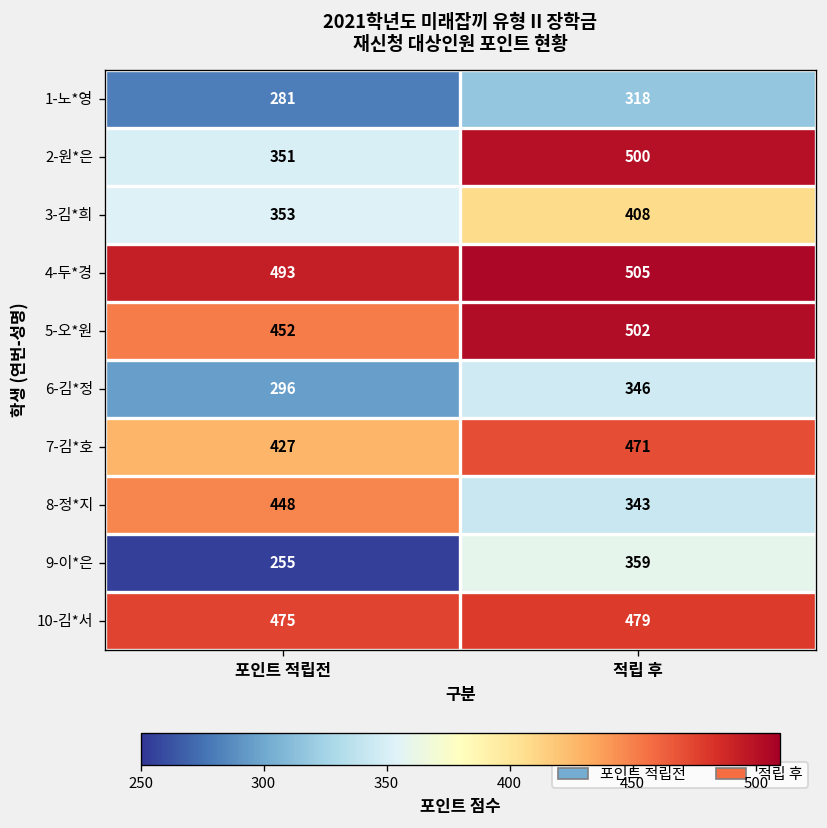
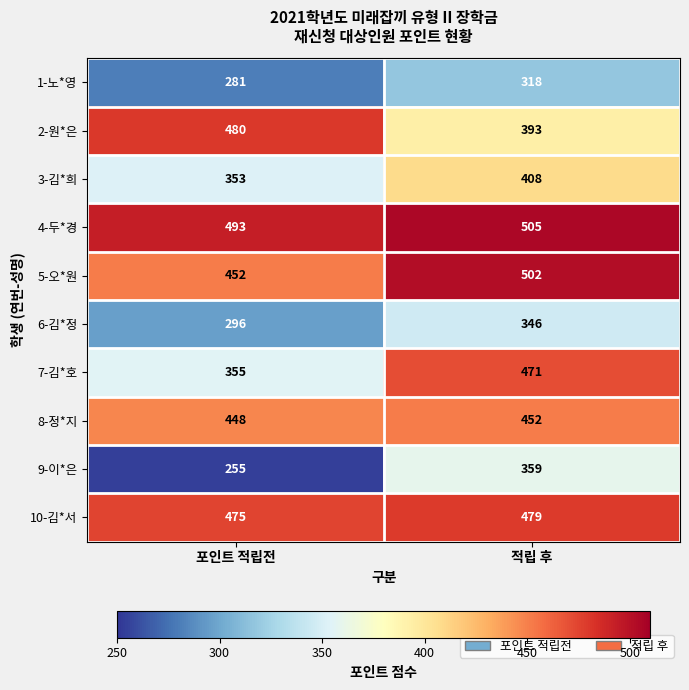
  {
    "1-노*영": {
      "포인트 적립전": 281,
      "적립 후": 318
    },
    "2-원*은": {
-     "포인트 적립전": 351,
-     "적립 후": 500
+     "포인트 적립전": 480,
+     "적립 후": 393
    },
    "3-김*희": {
      "포인트 적립전": 353,
      "적립 후": 408
    },
    "4-두*경": {
      "포인트 적립전": 493,
      "적립 후": 505
    },
    "5-오*원": {
      "포인트 적립전": 452,
      "적립 후": 502
    },
    "6-김*정": {
      "포인트 적립전": 296,
      "적립 후": 346
    },
    "7-김*호": {
-     "포인트 적립전": 427,
+     "포인트 적립전": 355,
      "적립 후": 471
    },
    "8-정*지": {
      "포인트 적립전": 448,
-     "적립 후": 343
+     "적립 후": 452
    },
    "9-이*은": {
      "포인트 적립전": 255,
      "적립 후": 359
    },
    "10-김*서": {
      "포인트 적립전": 475,
      "적립 후": 479
    }
  }
